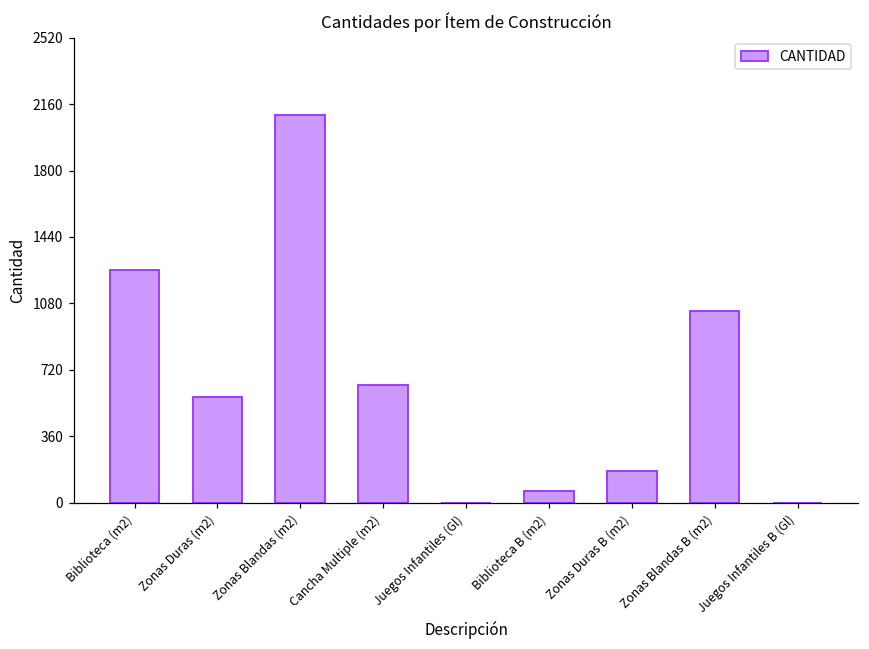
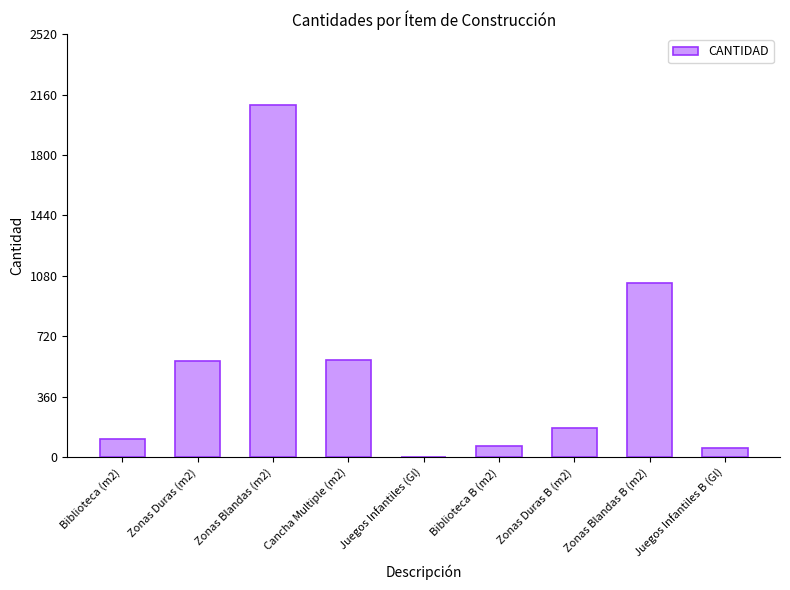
  {
-   "Biblioteca (m2)": 1260,
+   "Biblioteca (m2)": 110,
    "Zonas Duras (m2)": 570,
    "Zonas Blandas (m2)": 2100,
-   "Cancha Multiple (m2)": 640,
+   "Cancha Multiple (m2)": 580,
    "Biblioteca B (m2)": 70,
    "Zonas Duras B (m2)": 170,
    "Zonas Blandas B (m2)": 1040,
-   "Juegos Infantiles B (Gl)": 0
+   "Juegos Infantiles B (Gl)": 50
  }
